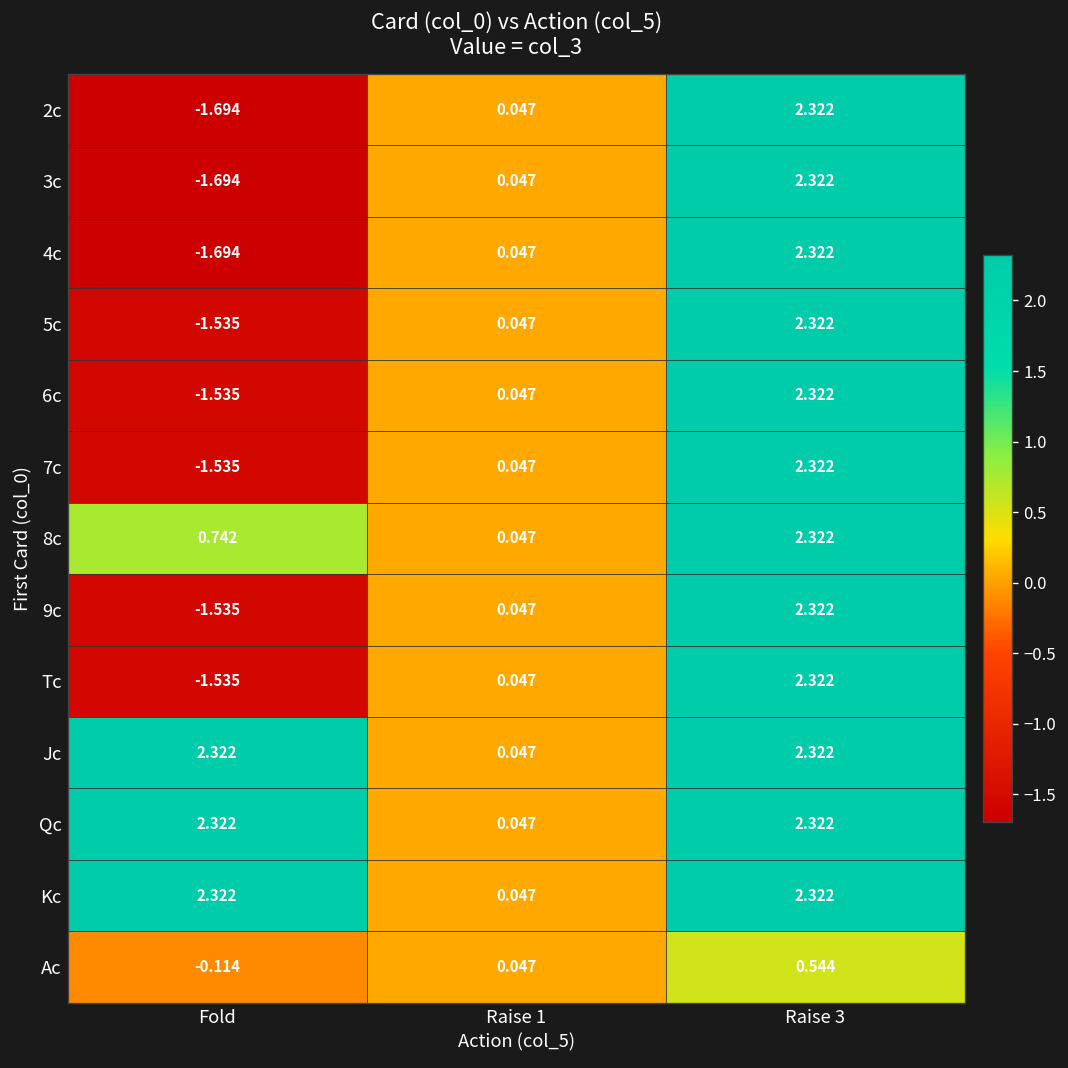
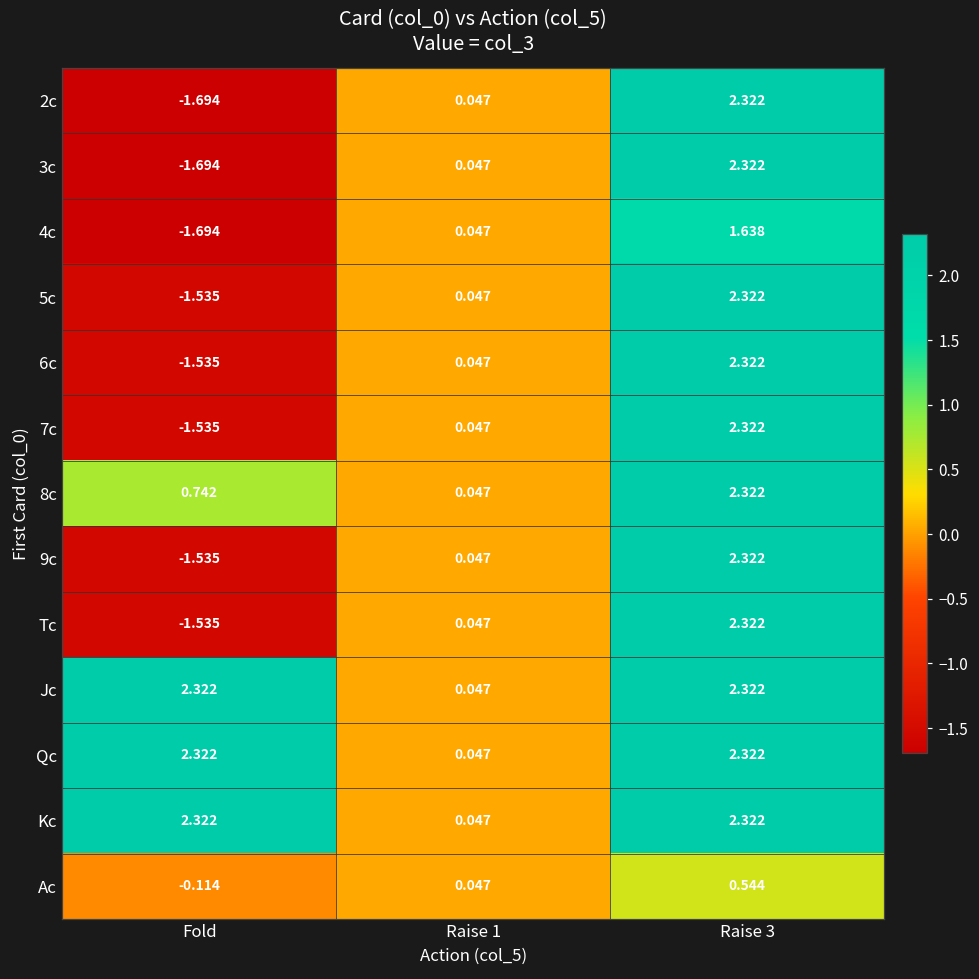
  {
    "2c": {
      "Fold": -1.694,
      "Raise 1": 0.047,
      "Raise 3": 2.322
    },
    "3c": {
      "Fold": -1.694,
      "Raise 1": 0.047,
      "Raise 3": 2.322
    },
    "4c": {
      "Fold": -1.694,
      "Raise 1": 0.047,
-     "Raise 3": 2.322
+     "Raise 3": 1.638
    },
    "5c": {
      "Fold": -1.535,
      "Raise 1": 0.047,
      "Raise 3": 2.322
    },
    "6c": {
      "Fold": -1.535,
      "Raise 1": 0.047,
      "Raise 3": 2.322
    },
    "7c": {
      "Fold": -1.535,
      "Raise 1": 0.047,
      "Raise 3": 2.322
    },
    "8c": {
      "Fold": 0.742,
      "Raise 1": 0.047,
      "Raise 3": 2.322
    },
    "9c": {
      "Fold": -1.535,
      "Raise 1": 0.047,
      "Raise 3": 2.322
    },
    "Tc": {
      "Fold": -1.535,
      "Raise 1": 0.047,
      "Raise 3": 2.322
    },
    "Jc": {
      "Fold": 2.322,
      "Raise 1": 0.047,
      "Raise 3": 2.322
    },
    "Qc": {
      "Fold": 2.322,
      "Raise 1": 0.047,
      "Raise 3": 2.322
    },
    "Kc": {
      "Fold": 2.322,
      "Raise 1": 0.047,
      "Raise 3": 2.322
    },
    "Ac": {
      "Fold": -0.114,
      "Raise 1": 0.047,
      "Raise 3": 0.544
    }
  }
